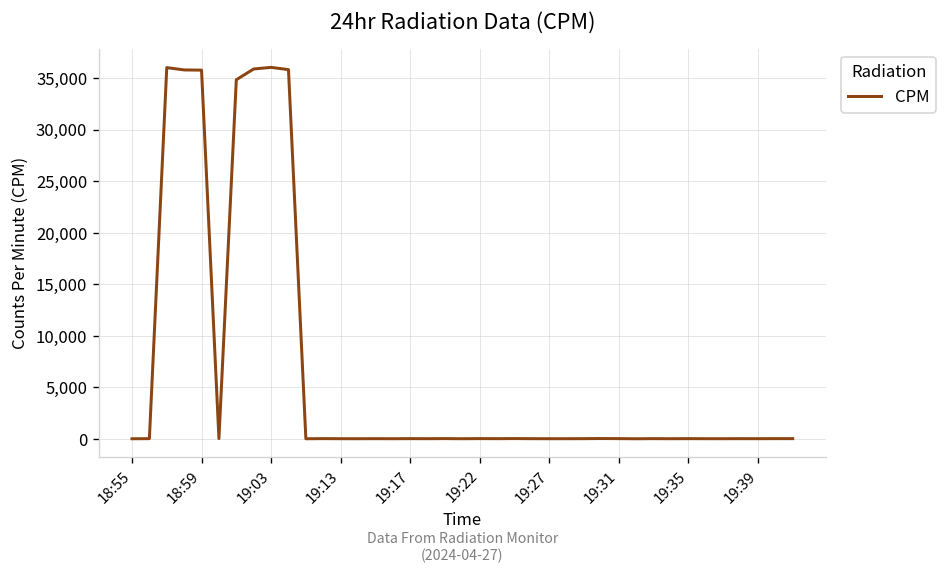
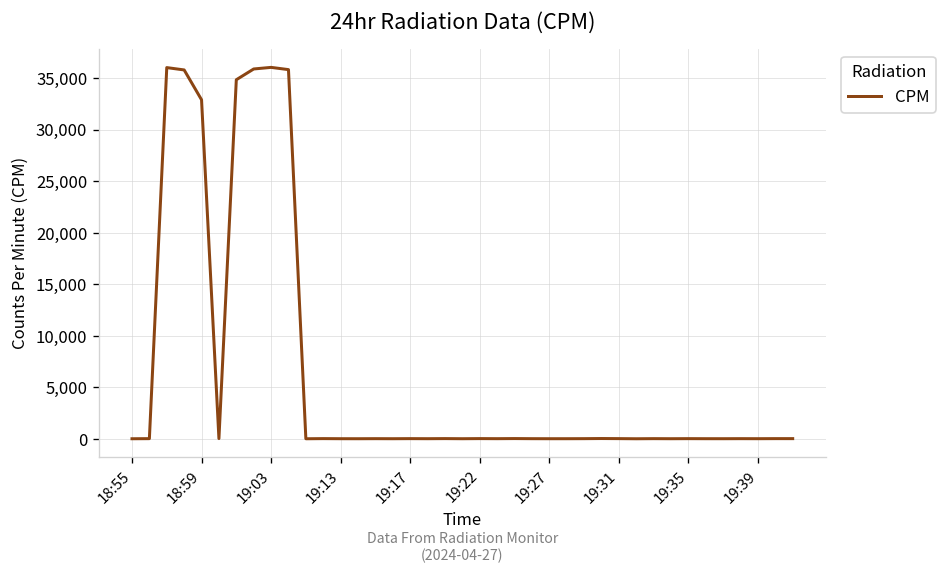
  {
    "18:55": "0",
-   "18:59": "36,000",
+   "18:59": "33,000",
    "19:03": "36,000",
    "19:13": "0",
    "19:17": "0",
    "19:22": "0",
    "19:27": "0",
    "19:31": "0",
    "19:35": "0",
    "19:39": "0"
  }
